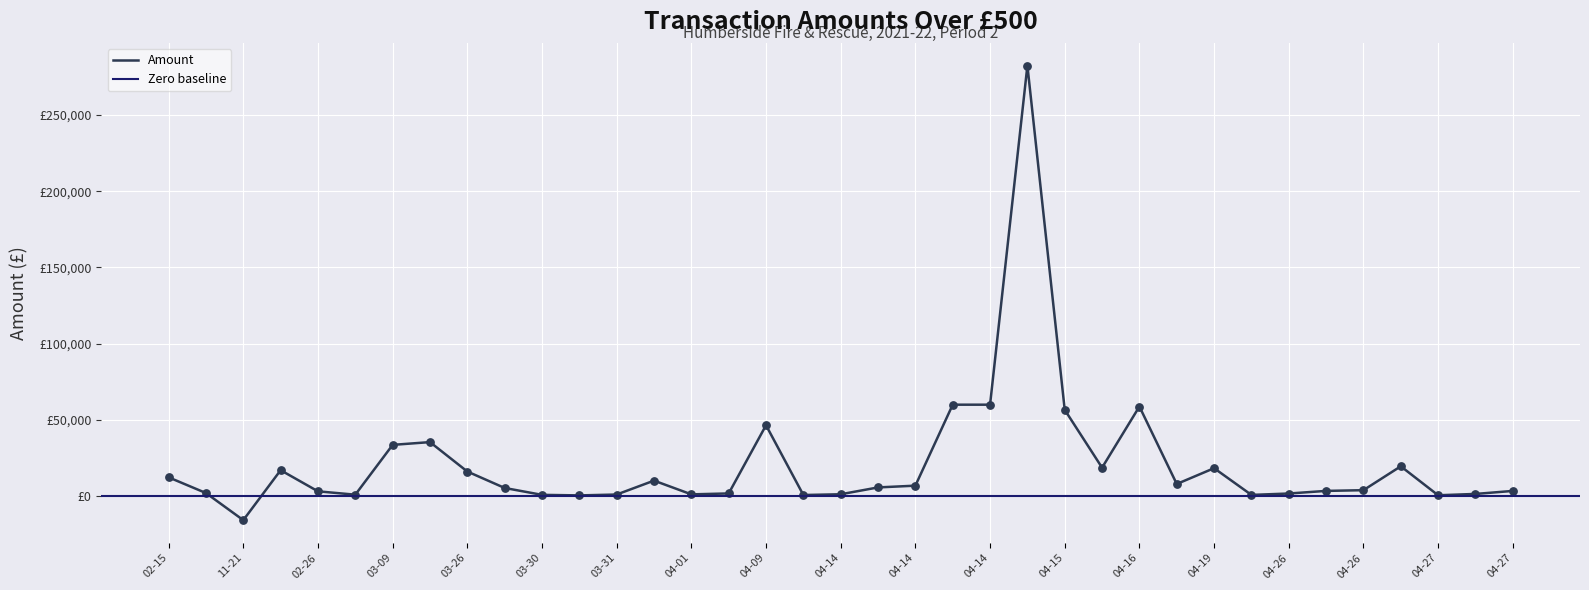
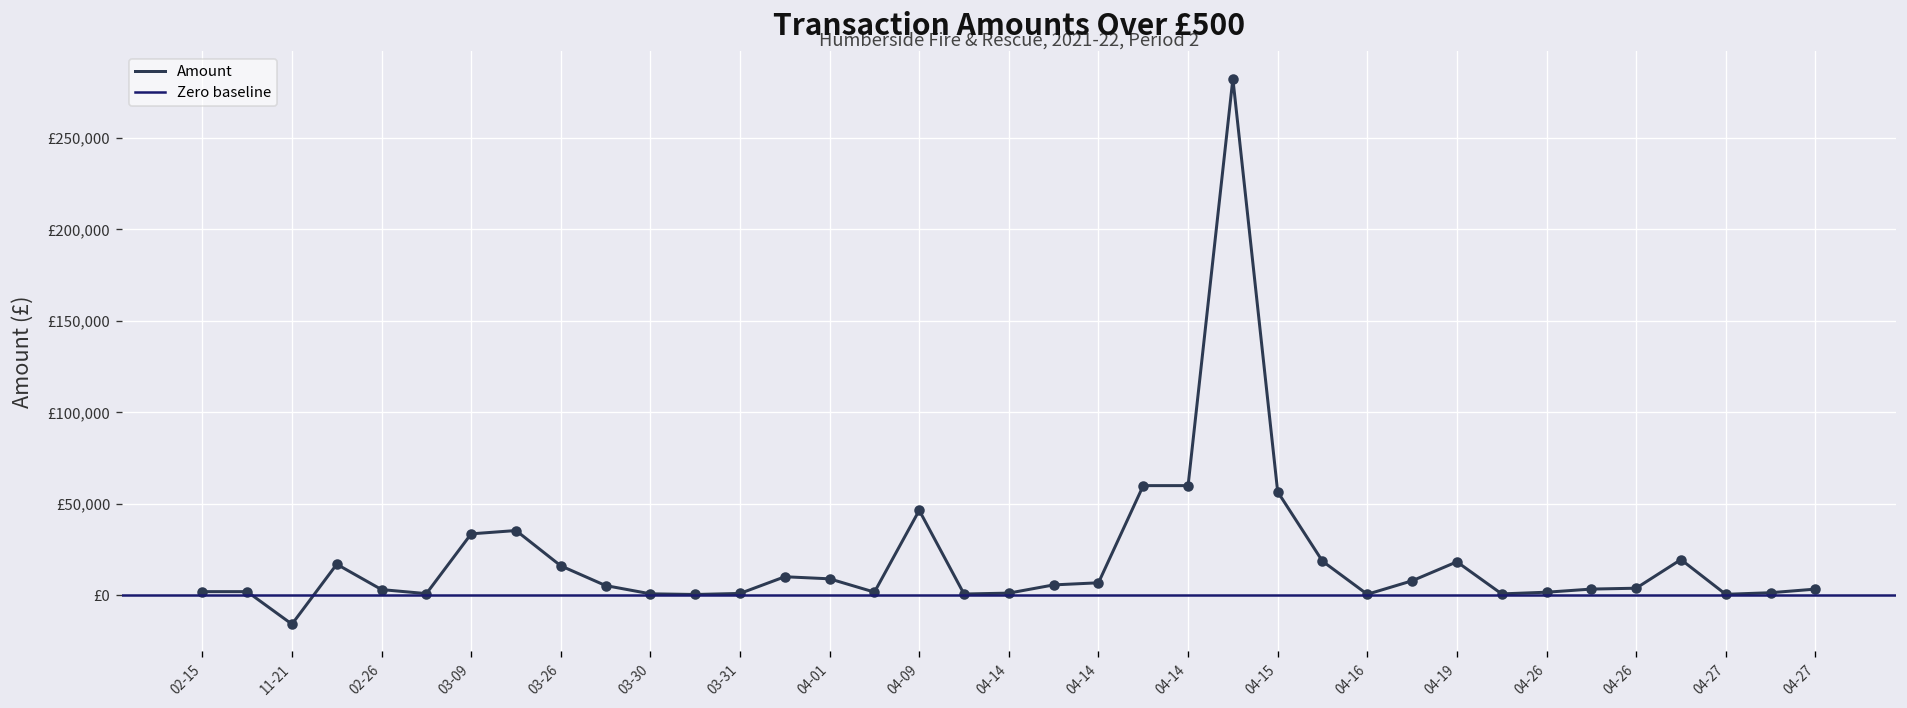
  {
-   "02-15": "£12,000",
+   "02-15": "£2,000",
    "11-21": "£-16,000",
    "02-26": "£3,000",
    "03-09": "£34,000",
    "03-26": "£16,000",
    "03-30": "£1,000",
    "03-31": "£1,000",
-   "04-01": "£1,000",
+   "04-01": "£9,000",
    "04-09": "£47,000",
    "04-15": "£57,000",
-   "04-16": "£59,000",
+   "04-16": "£1,000",
    "04-19": "£18,000"
  }
